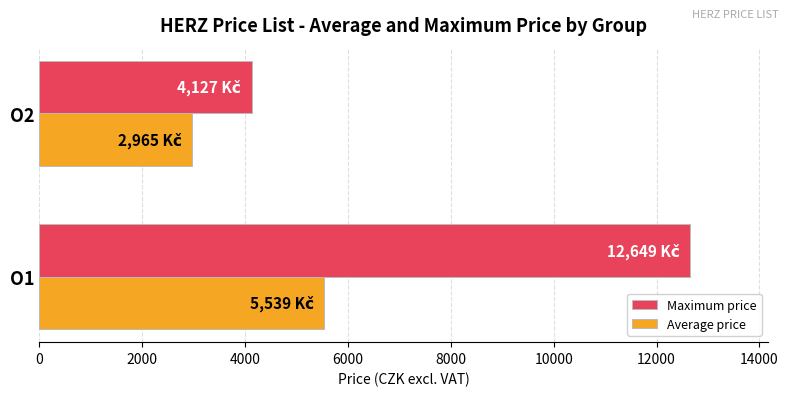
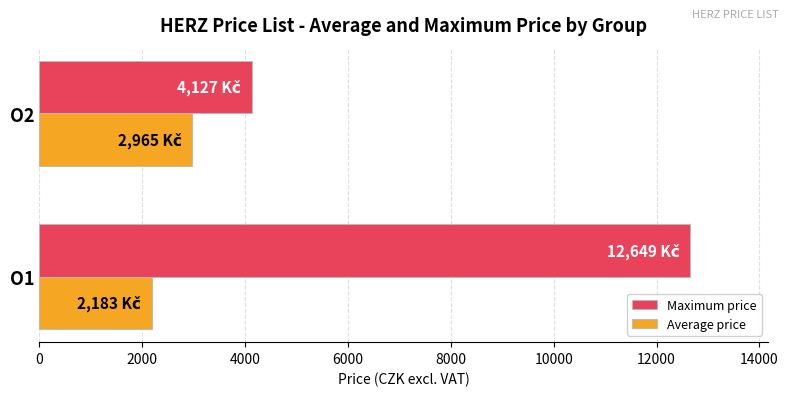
  {
    "Maximum price": {
      "O2": "4,127",
      "O1": "12,649"
    },
    "Average price": {
      "O2": "2,965",
-     "O1": "5,539"
+     "O1": "2,183"
    }
  }
